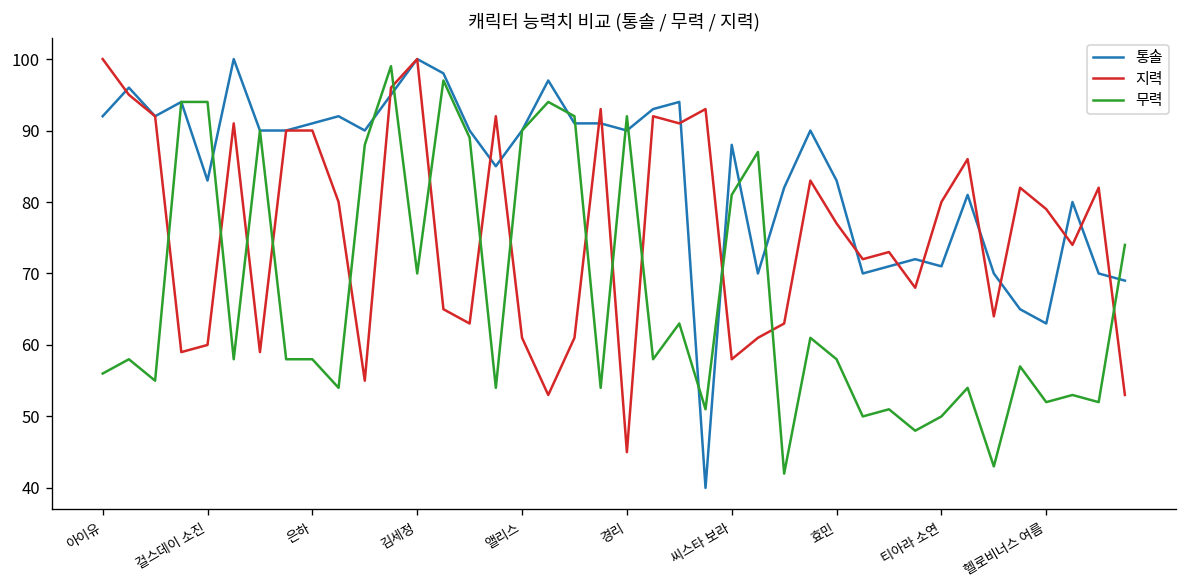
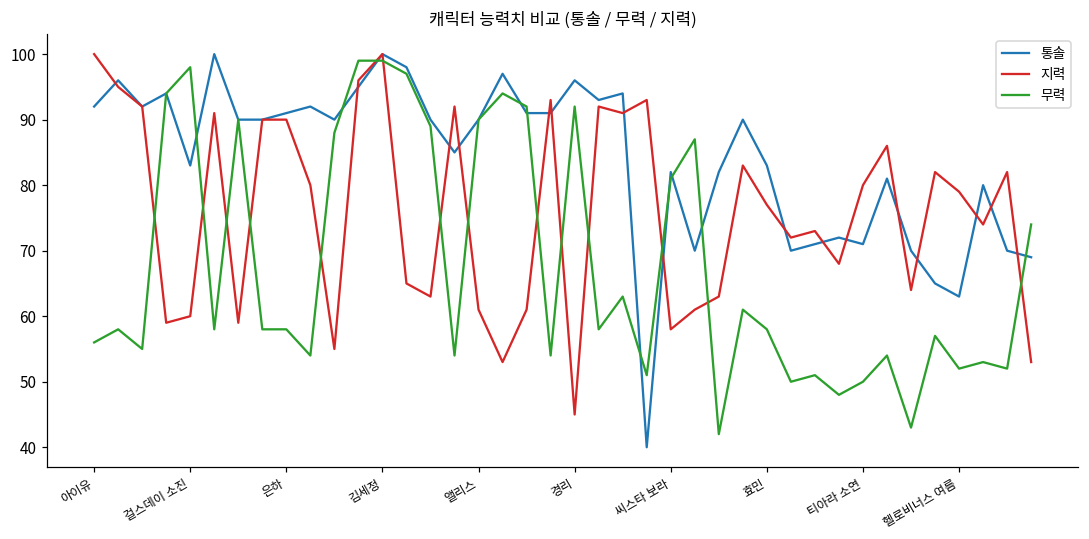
  {
    "통솔": {
      "아이유": 92,
      "걸스데이 소진": 83,
      "은하": 91,
-     "경리": 90,
-     "씨스타 보라": 88,
+     "경리": 96,
+     "씨스타 보라": 82,
      "효민": 83,
      "티아라 소연": 71,
      "헬로비너스 여름": 63
    },
    "지력": {
      "아이유": 100,
      "걸스데이 소진": 60,
      "은하": 90,
      "앨리스": 61,
      "경리": 45,
      "씨스타 보라": 58,
      "효민": 77,
      "티아라 소연": 80,
      "헬로비너스 여름": 79
    },
    "무력": {
      "아이유": 56,
-     "걸스데이 소진": 94,
+     "걸스데이 소진": 98,
      "은하": 58,
-     "김세정": 70,
+     "김세정": 99,
      "경리": 92,
      "씨스타 보라": 81,
      "효민": 58,
      "티아라 소연": 50,
      "헬로비너스 여름": 52
    }
  }
